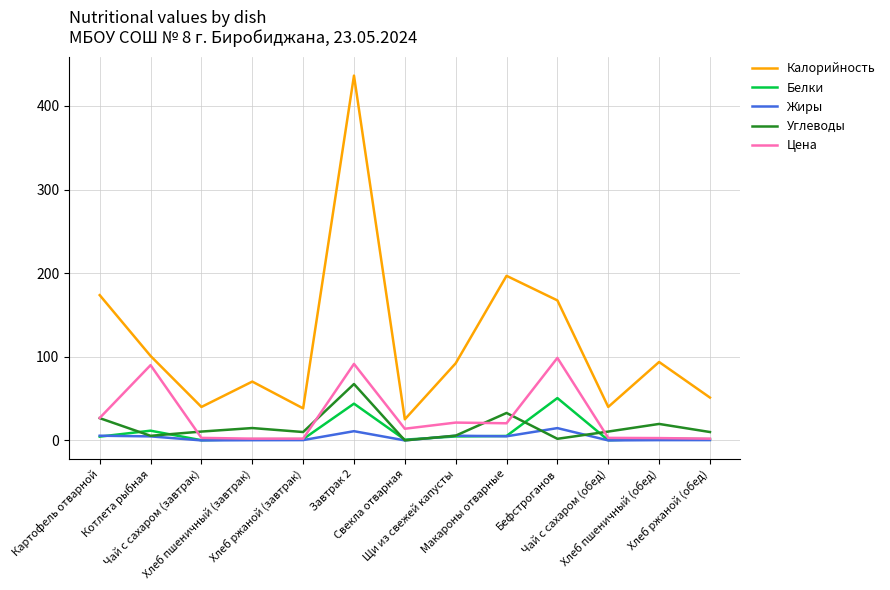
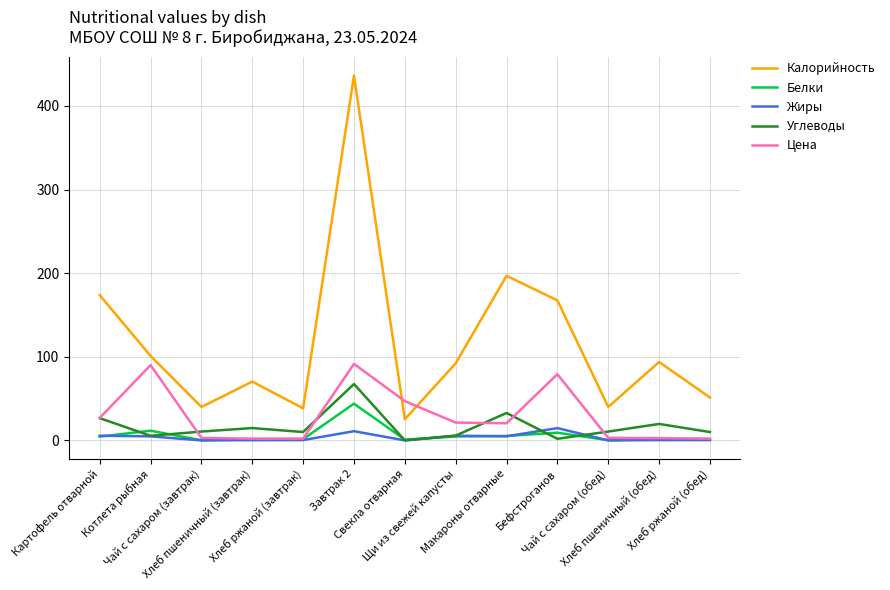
  {
    "Калорийность": {
      "Картофель отварной": 170,
      "Котлета рыбная": 100,
      "Чай с сахаром (завтрак)": 40,
      "Хлеб пшеничный (завтрак)": 70,
      "Хлеб ржаной (завтрак)": 40,
      "Завтрак 2": 440,
      "Свекла отварная": 30,
      "Щи из свежей капусты": 90,
      "Макароны отварные": 200,
      "Бефстроганов": 170,
      "Чай с сахаром (обед)": 40,
      "Хлеб пшеничный (обед)": 90,
      "Хлеб ржаной (обед)": 50
    },
    "Белки": {
      "Котлета рыбная": 10,
      "Завтрак 2": 40,
-     "Бефстроганов": 50
+     "Бефстроганов": 10
    },
    "Жиры": {
      "Завтрак 2": 10,
      "Бефстроганов": 10
    },
    "Углеводы": {
      "Чай с сахаром (завтрак)": 10,
      "Хлеб пшеничный (завтрак)": 10,
      "Хлеб ржаной (завтрак)": 10,
      "Завтрак 2": 70,
      "Макароны отварные": 30,
      "Бефстроганов": 0,
      "Чай с сахаром (обед)": 10,
      "Хлеб пшеничный (обед)": 20,
      "Хлеб ржаной (обед)": 10
    },
    "Цена": {
      "Котлета рыбная": 90,
      "Завтрак 2": 90,
-     "Свекла отварная": 10,
+     "Свекла отварная": 50,
      "Щи из свежей капусты": 20,
      "Макароны отварные": 20,
-     "Бефстроганов": 100
+     "Бефстроганов": 80
    }
  }
